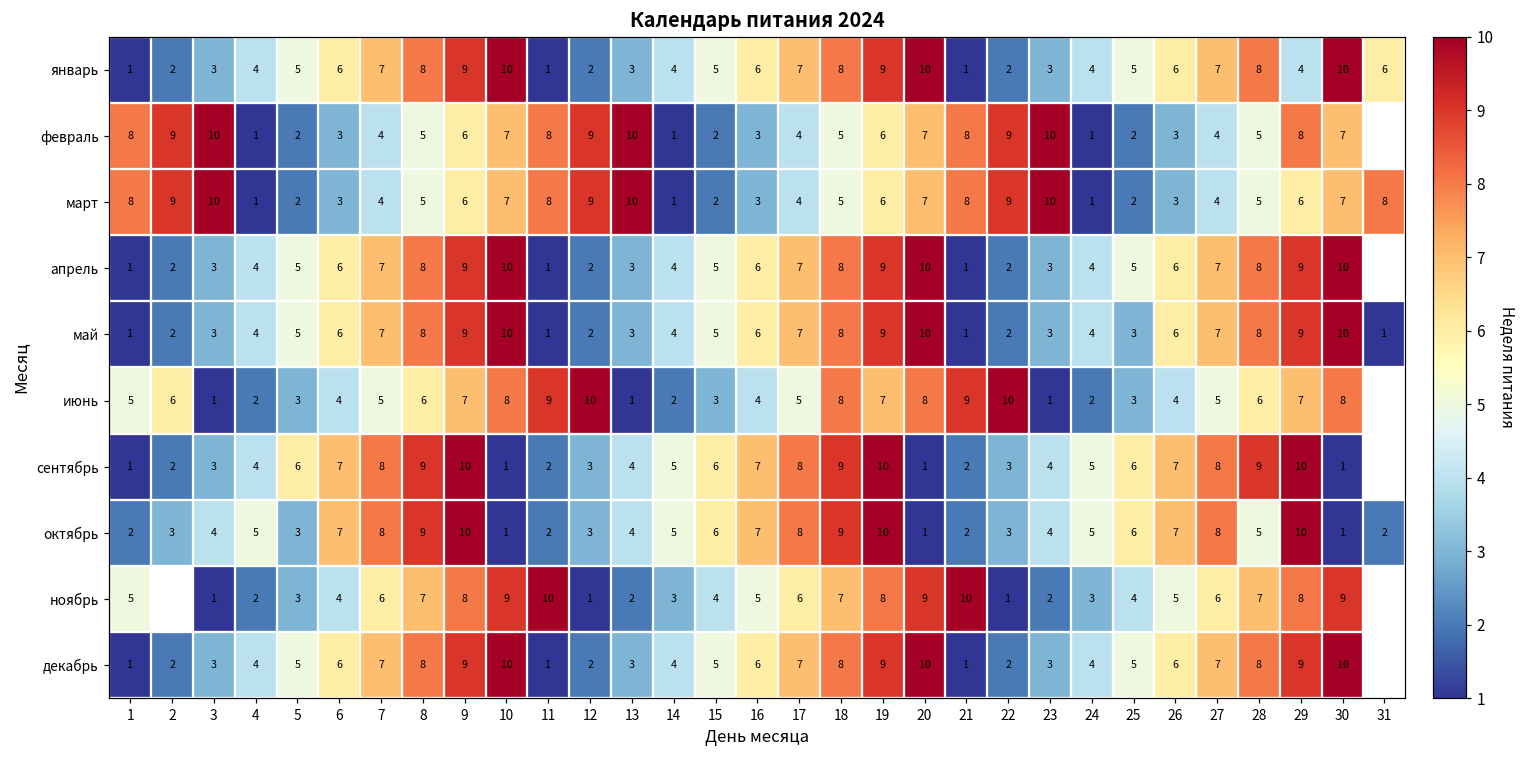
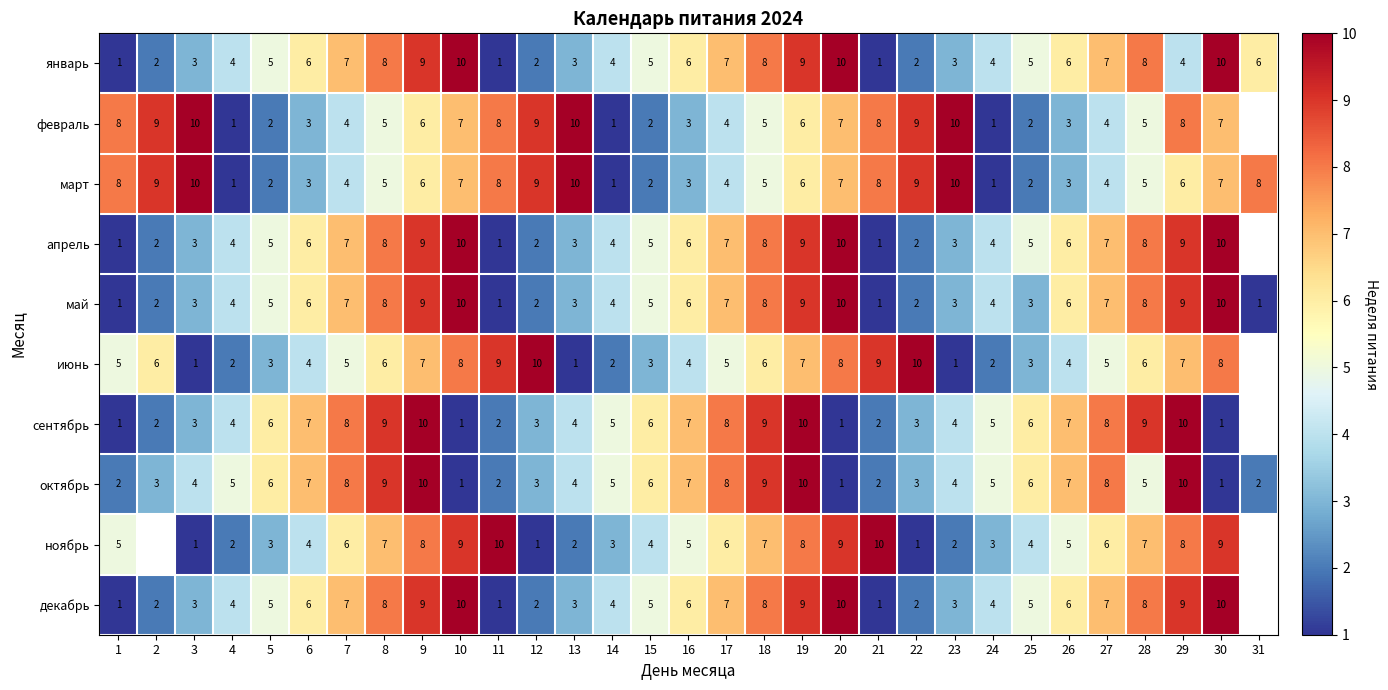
  {
    "июнь": {
      "1": 5,
      "2": 6,
      "3": 1,
      "4": 2,
      "5": 3,
      "6": 4,
      "7": 5,
      "8": 6,
      "9": 7,
      "10": 8,
      "11": 9,
      "12": 10,
      "13": 1,
      "14": 2,
      "15": 3,
      "16": 4,
      "17": 5,
-     "18": 8,
+     "18": 6,
      "19": 7,
      "20": 8,
      "21": 9,
      "22": 10,
      "23": 1,
      "24": 2,
      "25": 3,
      "26": 4,
      "27": 5,
      "28": 6,
      "29": 7,
      "30": 8
    },
    "октябрь": {
      "1": 2,
      "2": 3,
      "3": 4,
      "4": 5,
-     "5": 3,
+     "5": 6,
      "6": 7,
      "7": 8,
      "8": 9,
      "9": 10,
      "10": 1,
      "11": 2,
      "12": 3,
      "13": 4,
      "14": 5,
      "15": 6,
      "16": 7,
      "17": 8,
      "18": 9,
      "19": 10,
      "20": 1,
      "21": 2,
      "22": 3,
      "23": 4,
      "24": 5,
      "25": 6,
      "26": 7,
      "27": 8,
      "28": 5,
      "29": 10,
      "30": 1,
      "31": 2
    }
  }
